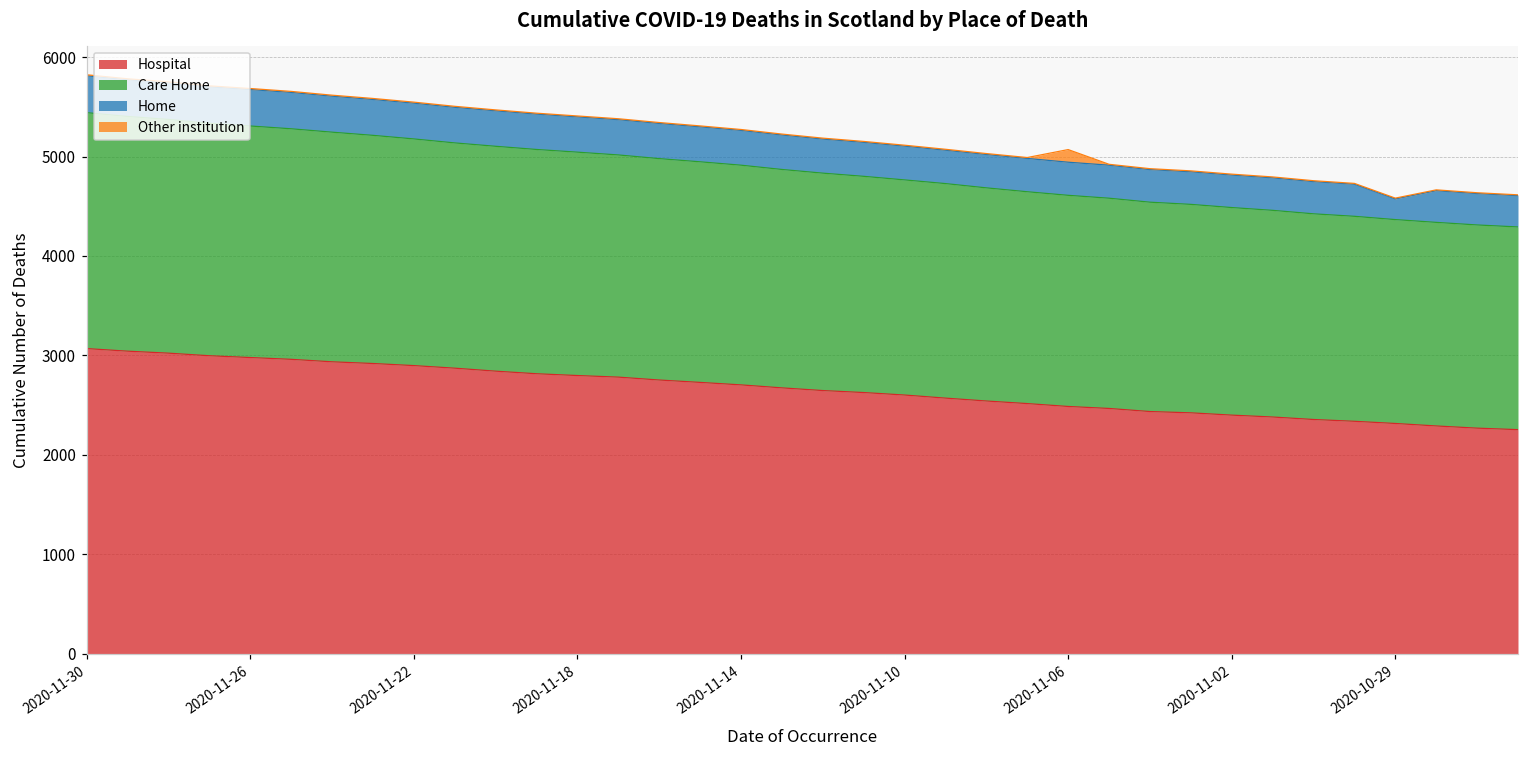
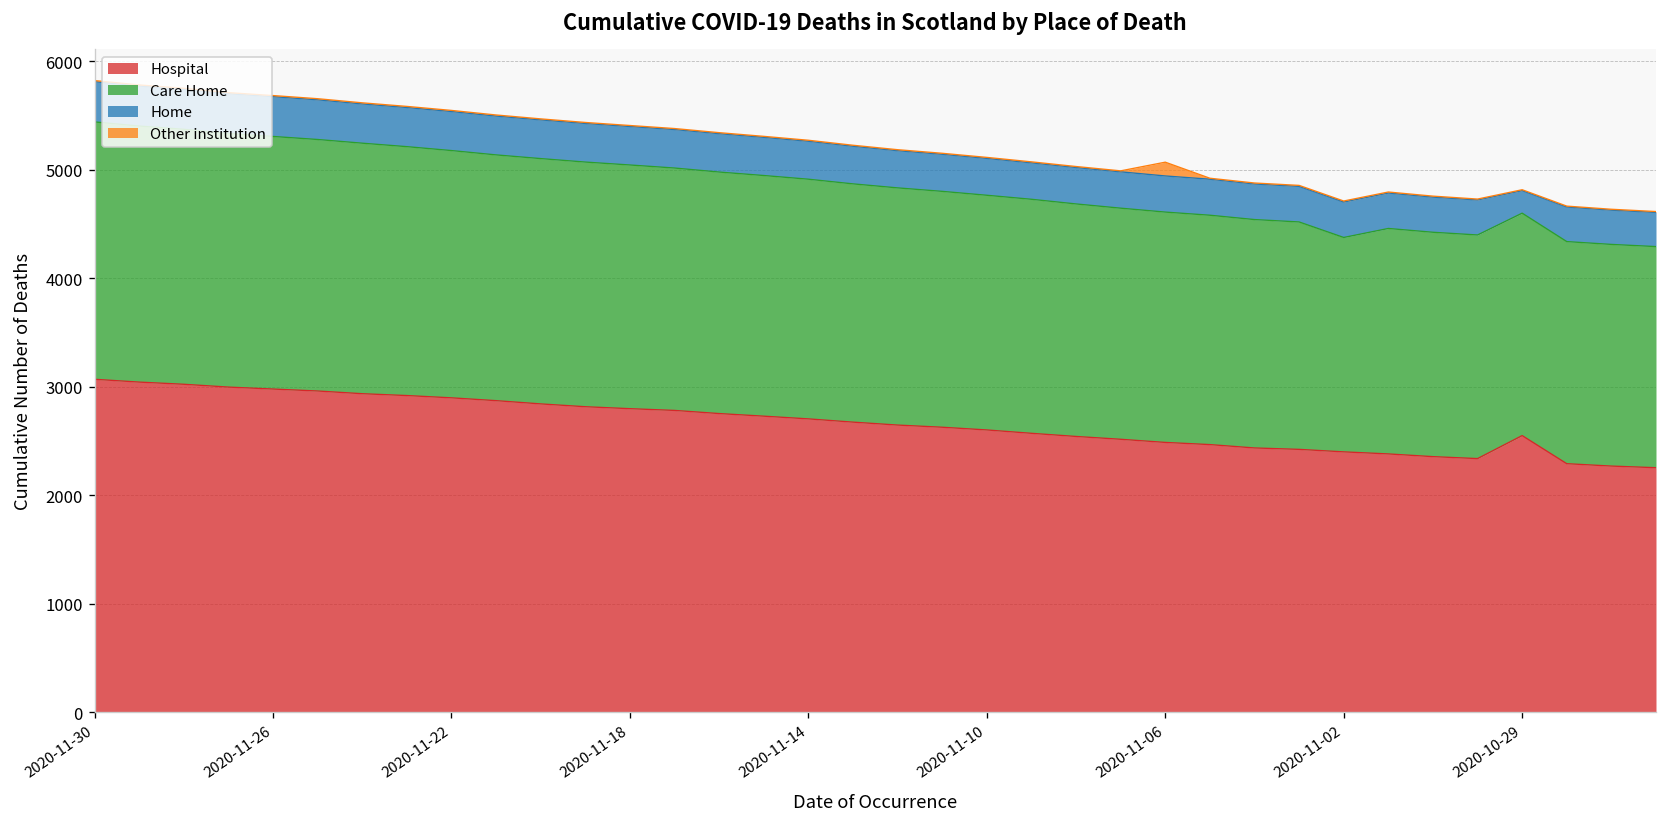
  {
    "Hospital": {
      "2020-11-30": 3100,
      "2020-11-26": 3000,
      "2020-11-22": 2900,
      "2020-11-18": 2800,
      "2020-11-14": 2700,
      "2020-11-10": 2600,
      "2020-11-06": 2500,
      "2020-11-02": 2400,
-     "2020-10-29": 2300
+     "2020-10-29": 2600
    },
    "Care Home": {
      "2020-11-30": 2400,
      "2020-11-26": 2300,
      "2020-11-22": 2300,
      "2020-11-18": 2200,
      "2020-11-14": 2200,
      "2020-11-10": 2200,
      "2020-11-06": 2100,
-     "2020-11-02": 2100,
+     "2020-11-02": 2000,
      "2020-10-29": 2100
    },
    "Home": {
      "2020-11-06": 300
    },
    "Other institution": {
      "2020-11-06": 100
    }
  }
